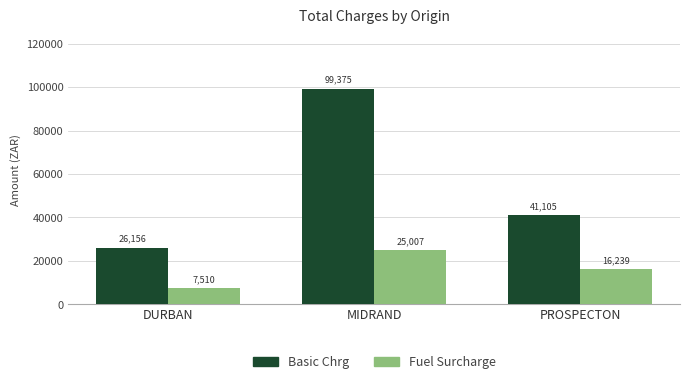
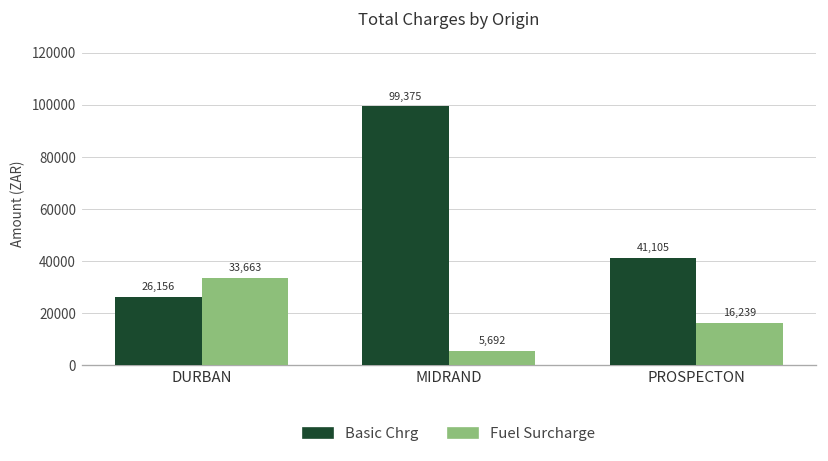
  {
    "Basic Chrg": {
      "DURBAN": "26,156",
      "MIDRAND": "99,375",
      "PROSPECTON": "41,105"
    },
    "Fuel Surcharge": {
-     "DURBAN": "7,510",
-     "MIDRAND": "25,007",
+     "DURBAN": "33,663",
+     "MIDRAND": "5,692",
      "PROSPECTON": "16,239"
    }
  }
